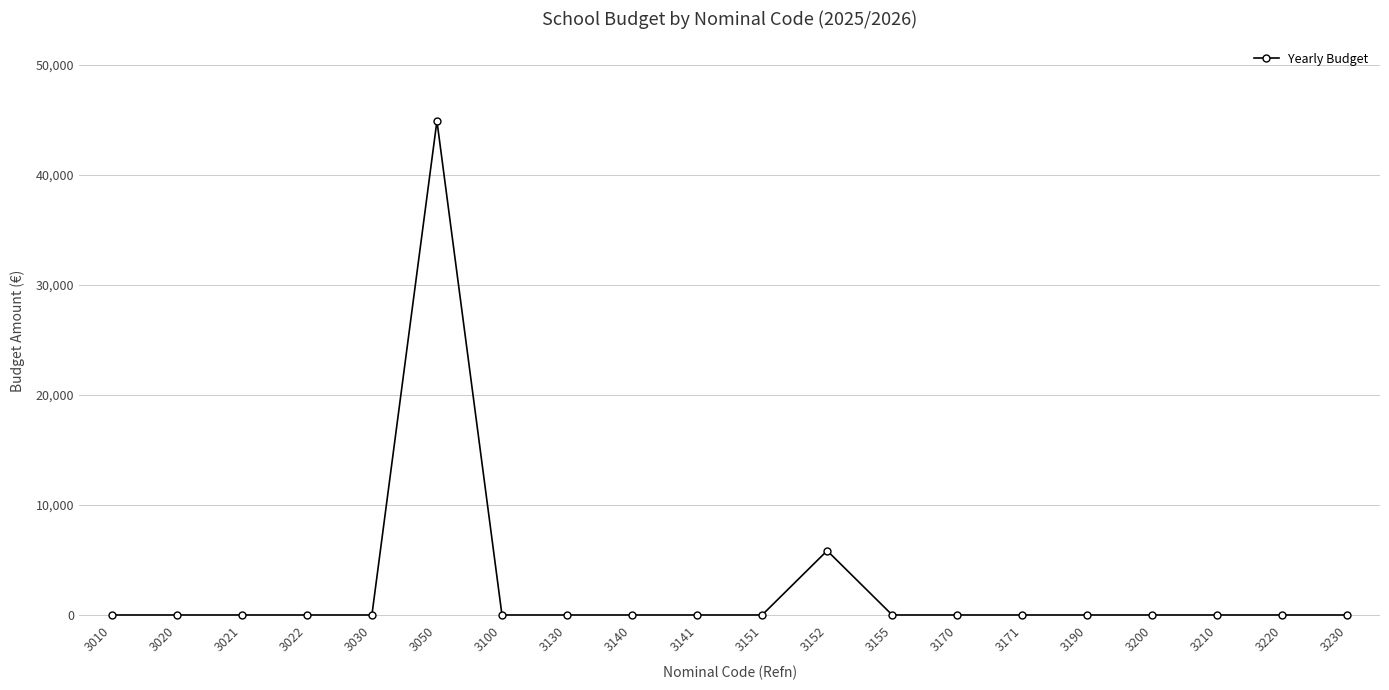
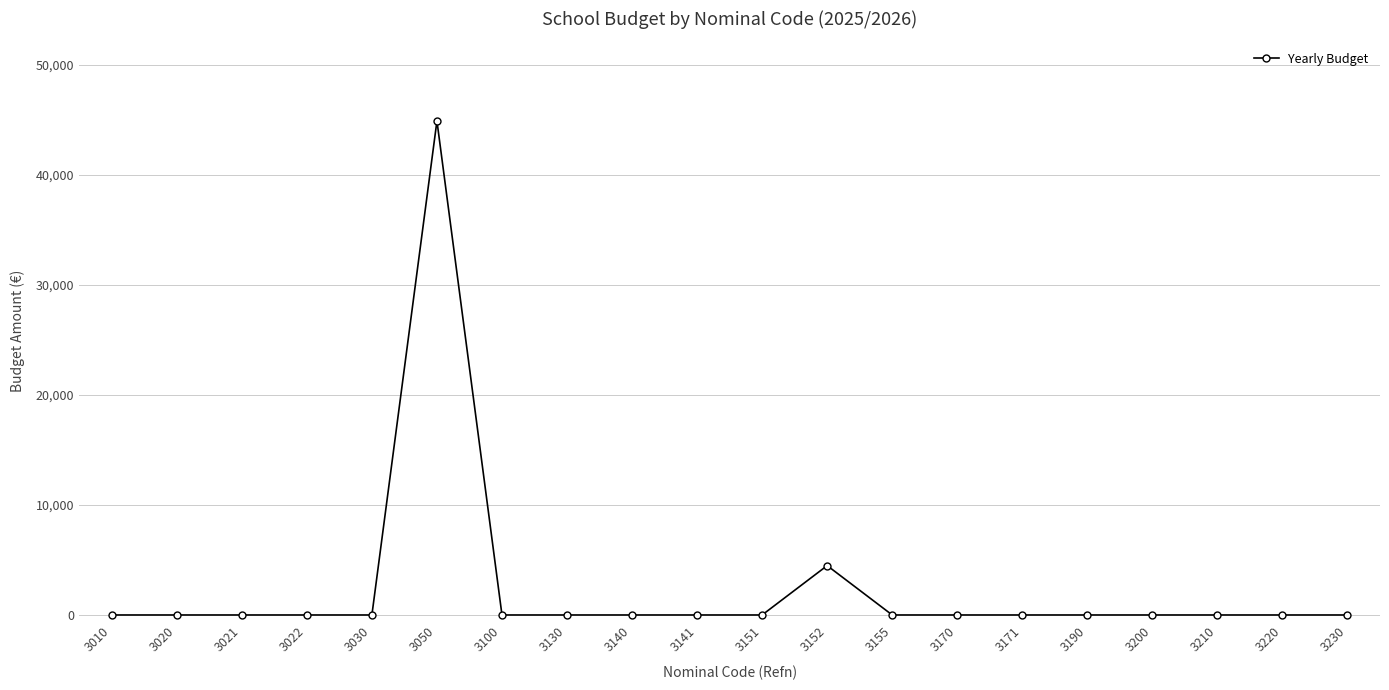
  {
    "3010": "0",
    "3020": "0",
    "3021": "0",
    "3022": "0",
    "3030": "0",
    "3050": "44,900",
    "3100": "0",
    "3130": "0",
    "3140": "0",
    "3141": "0",
    "3151": "0",
-   "3152": "5,800",
+   "3152": "4,500",
    "3155": "0",
    "3170": "0",
    "3171": "0",
    "3190": "0",
    "3200": "0",
    "3210": "0",
    "3220": "0",
    "3230": "0"
  }
